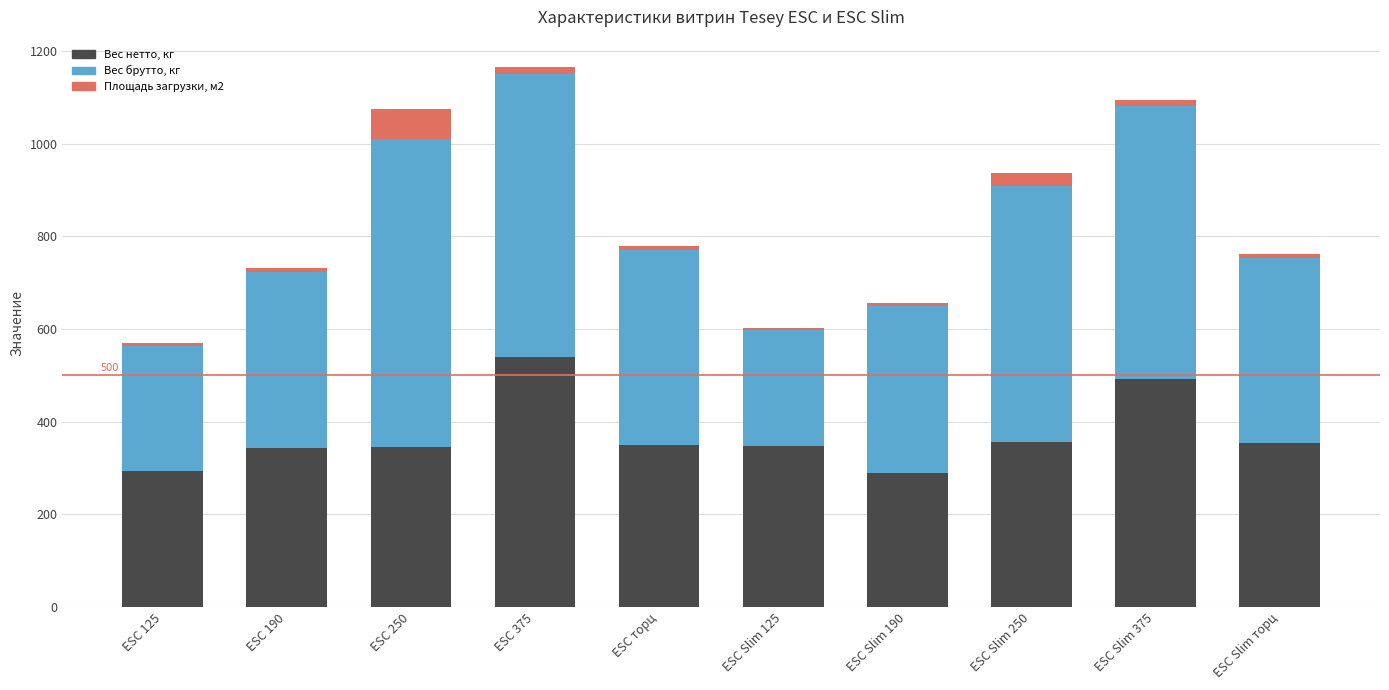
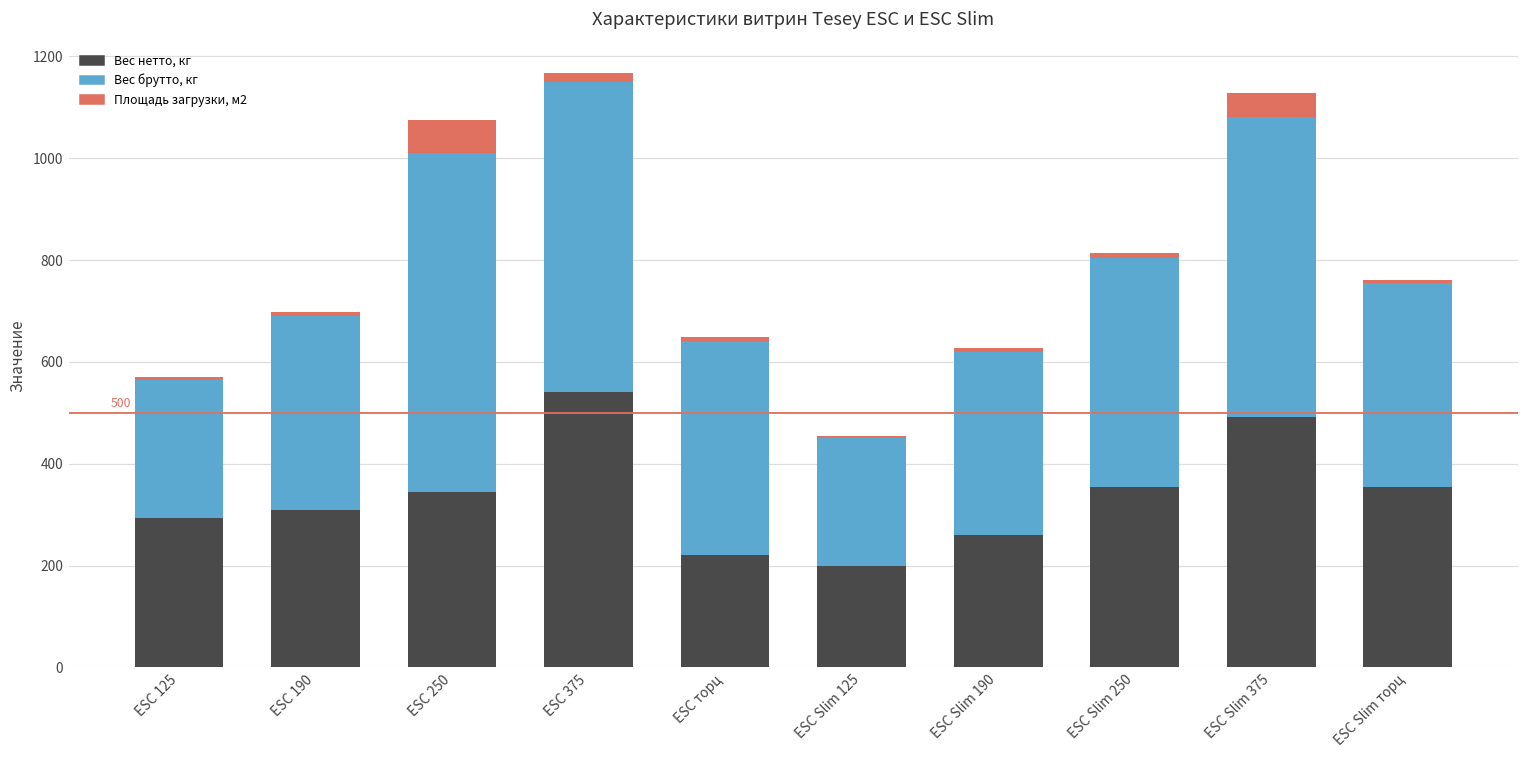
  {
    "Вес нетто, кг": {
      "ESC 125": 290,
-     "ESC 190": 340,
+     "ESC 190": 310,
      "ESC 250": 350,
      "ESC 375": 540,
-     "ESC торц": 350,
-     "ESC Slim 125": 350,
-     "ESC Slim 190": 290,
+     "ESC торц": 220,
+     "ESC Slim 125": 200,
+     "ESC Slim 190": 260,
      "ESC Slim 250": 360,
      "ESC Slim 375": 490,
      "ESC Slim торц": 350
    },
    "Вес брутто, кг": {
      "ESC 125": 270,
      "ESC 190": 380,
      "ESC 250": 670,
      "ESC 375": 610,
      "ESC торц": 420,
      "ESC Slim 125": 250,
      "ESC Slim 190": 360,
-     "ESC Slim 250": 550,
+     "ESC Slim 250": 450,
      "ESC Slim 375": 590,
      "ESC Slim торц": 400
    },
    "Площадь загрузки, м2": {
      "ESC 125": 10,
      "ESC 190": 10,
      "ESC 250": 70,
      "ESC 375": 20,
      "ESC торц": 10,
      "ESC Slim 190": 10,
-     "ESC Slim 250": 30,
-     "ESC Slim 375": 10,
+     "ESC Slim 250": 10,
+     "ESC Slim 375": 50,
      "ESC Slim торц": 10
    }
  }
